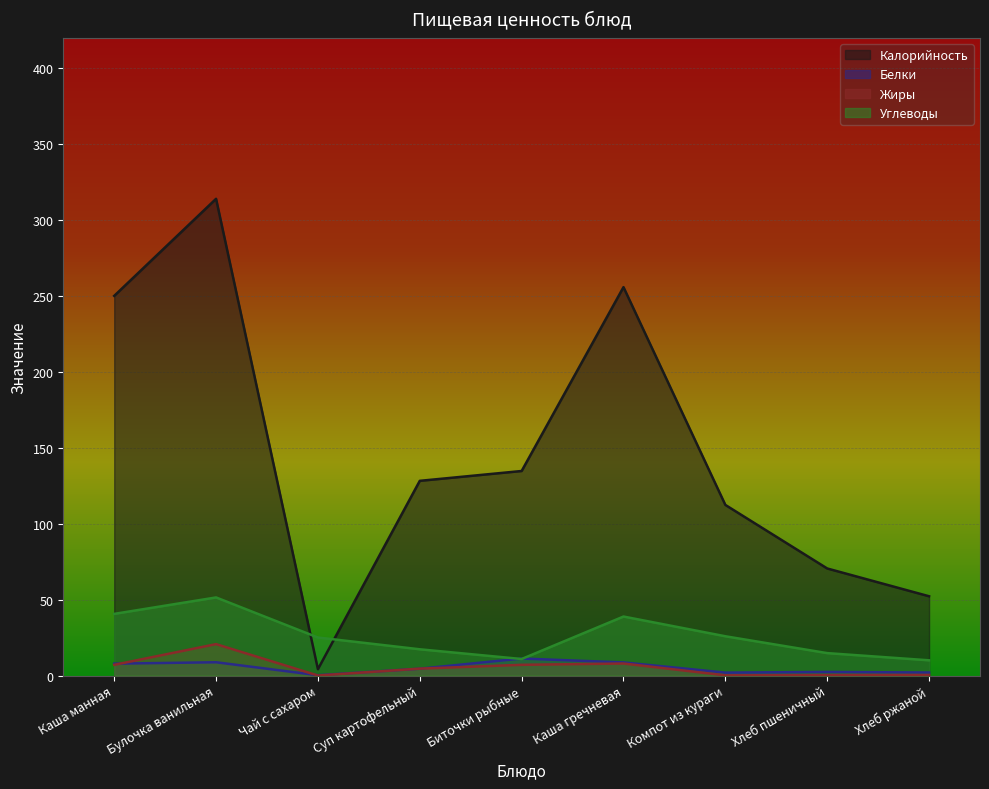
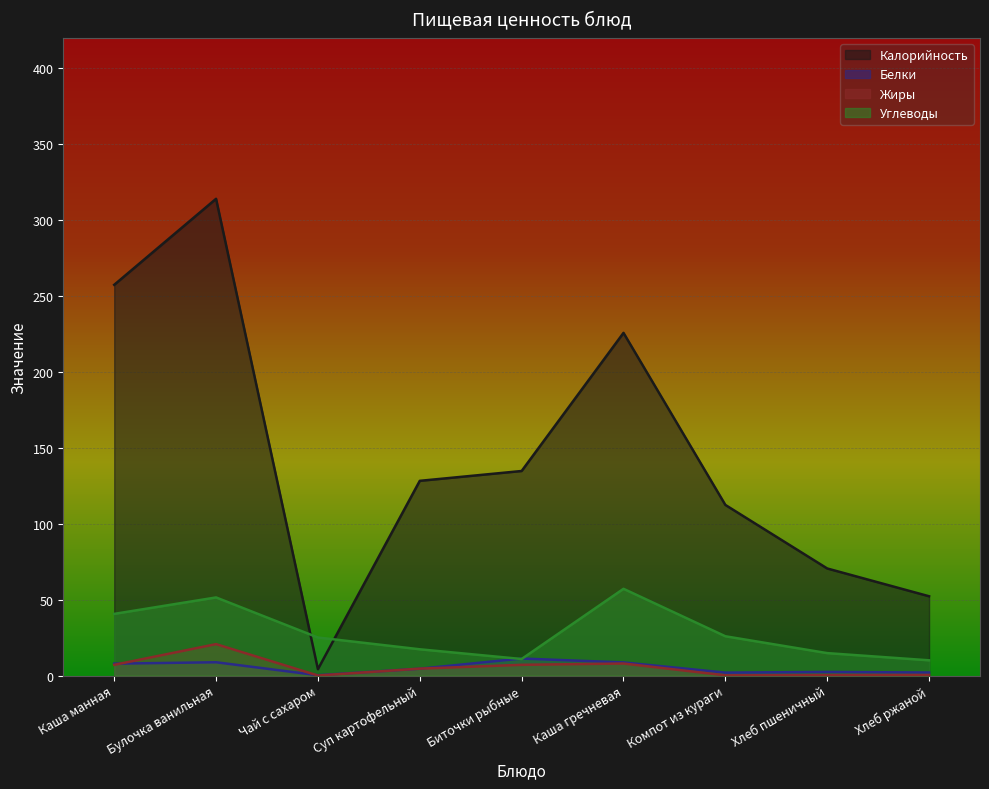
  {
    "Калорийность": {
-     "Каша манная": 250,
+     "Каша манная": 257,
      "Булочка ванильная": 314,
      "Чай с сахаром": 4,
      "Суп картофельный": 128,
      "Биточки рыбные": 135,
-     "Каша гречневая": 256,
+     "Каша гречневая": 226,
      "Компот из кураги": 112,
      "Хлеб пшеничный": 71,
      "Хлеб ржаной": 52
    },
    "Белки": {
      "Булочка ванильная": 9,
      "Компот из кураги": 2,
      "Хлеб пшеничный": 2
    },
    "Жиры": {
      "Булочка ванильная": 21,
      "Биточки рыбные": 7,
      "Компот из кураги": 0,
      "Хлеб пшеничный": 0
    },
    "Углеводы": {
      "Каша манная": 41,
      "Булочка ванильная": 51,
      "Чай с сахаром": 25,
      "Суп картофельный": 17,
-     "Каша гречневая": 39,
+     "Каша гречневая": 57,
      "Компот из кураги": 26,
      "Хлеб пшеничный": 15,
      "Хлеб ржаной": 10
    }
  }
